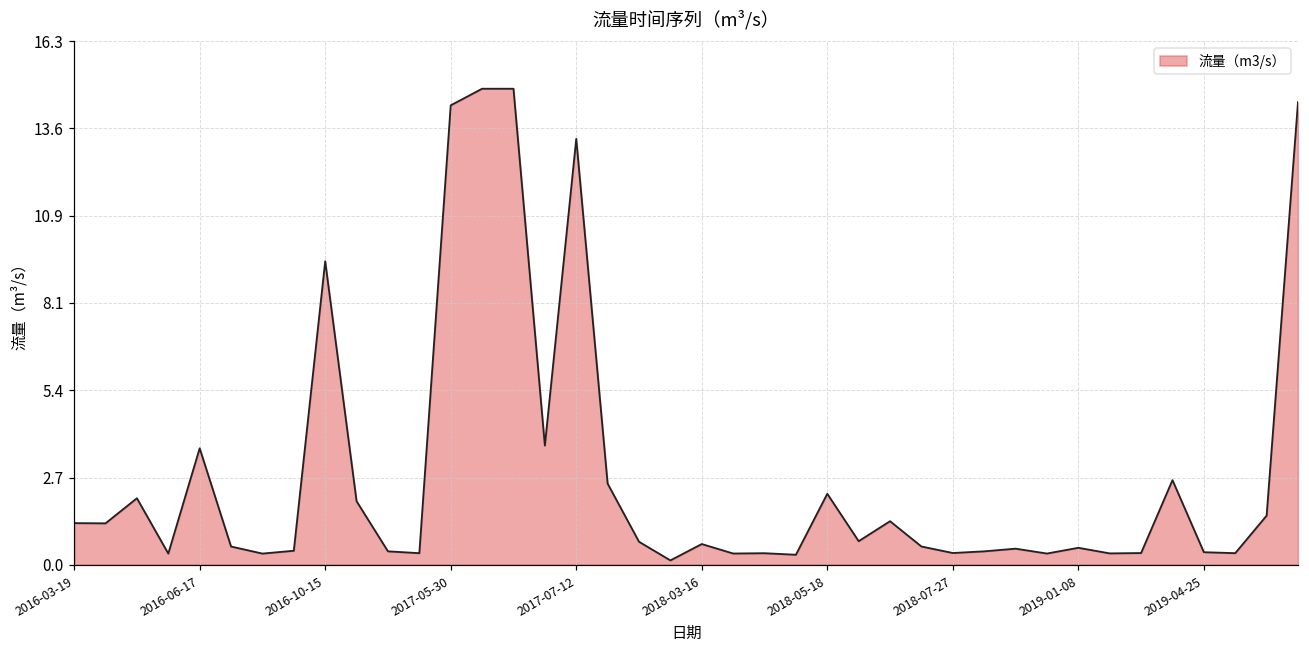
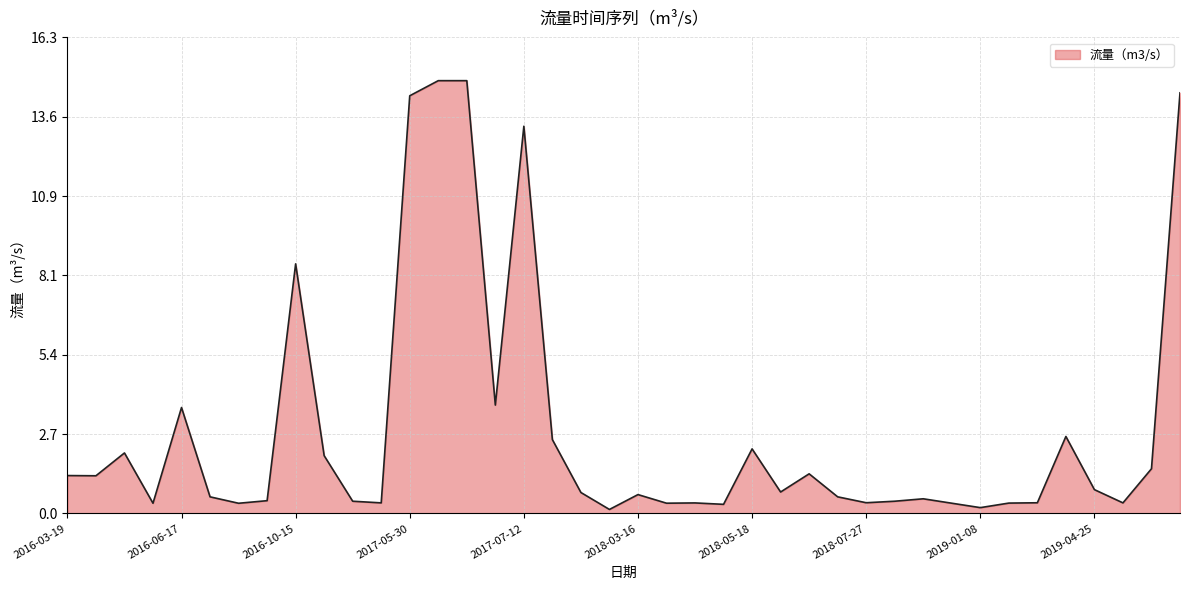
  {
    "2016-03-19": 1.3,
    "2016-06-17": 3.6,
-   "2016-10-15": 9.4,
+   "2016-10-15": 8.5,
    "2017-05-30": 14.3,
    "2017-07-12": 13.2,
    "2018-03-16": 0.6,
    "2018-05-18": 2.2,
    "2018-07-27": 0.4,
-   "2019-01-08": 0.5,
-   "2019-04-25": 0.4
+   "2019-01-08": 0.2,
+   "2019-04-25": 0.8
  }
